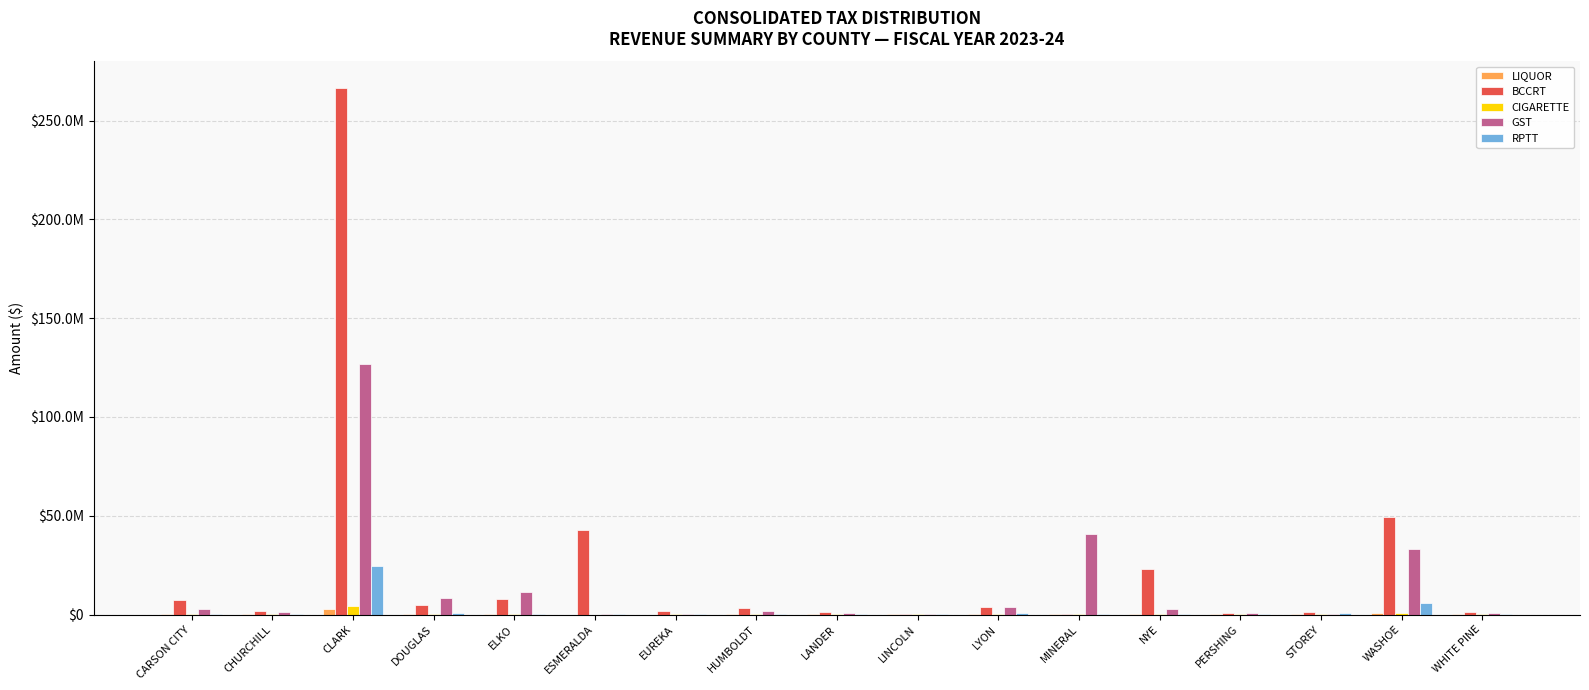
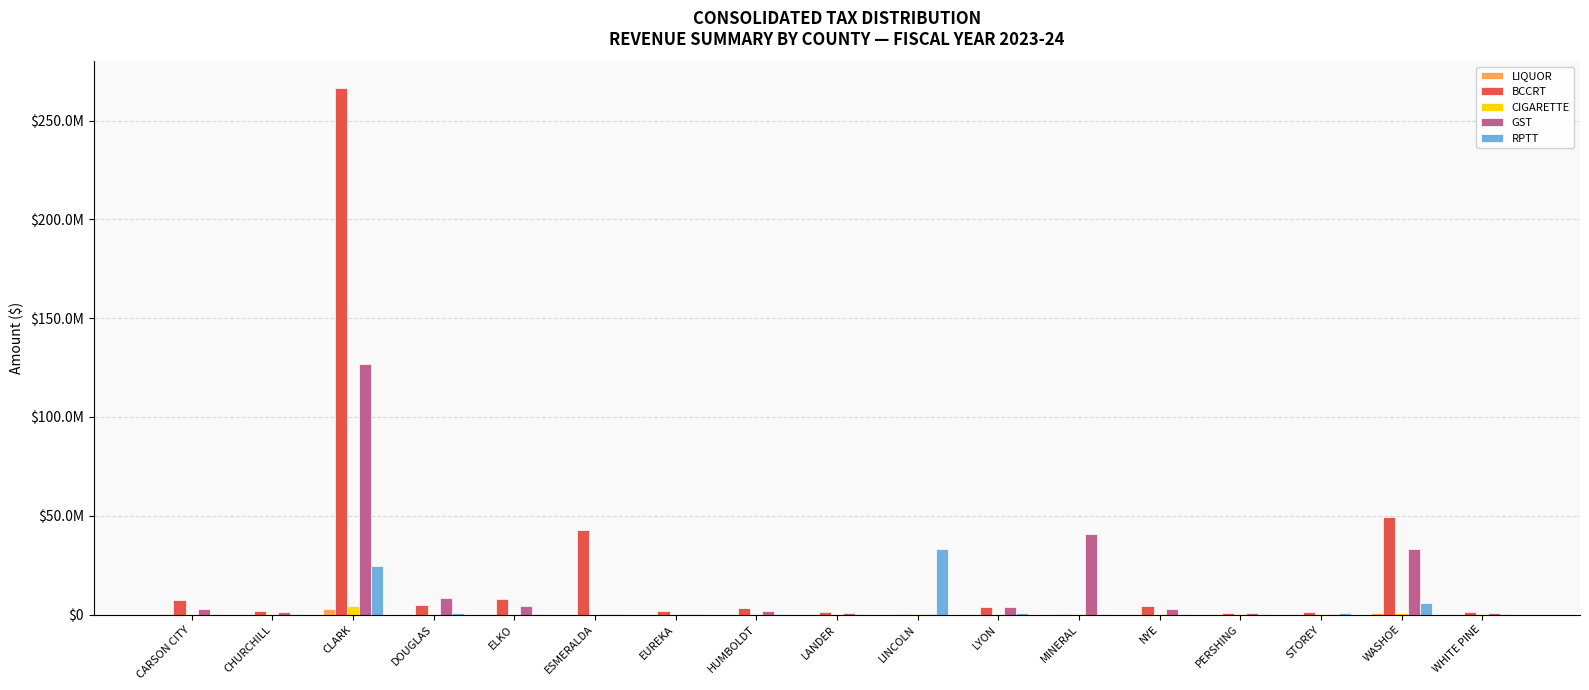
  {
    "LIQUOR": {
      "CLARK": "$3000000"
    },
    "BCCRT": {
      "CARSON CITY": "$7000000",
      "CHURCHILL": "$2000000",
      "CLARK": "$267000000",
      "DOUGLAS": "$5000000",
      "ELKO": "$8000000",
      "ESMERALDA": "$43000000",
      "EUREKA": "$2000000",
      "HUMBOLDT": "$3000000",
      "LYON": "$4000000",
-     "NYE": "$23000000",
+     "NYE": "$4000000",
      "WASHOE": "$50000000",
      "WHITE PINE": "$1000000"
    },
    "CIGARETTE": {
      "CLARK": "$4000000"
    },
    "GST": {
      "CARSON CITY": "$3000000",
      "CHURCHILL": "$1000000",
      "CLARK": "$127000000",
      "DOUGLAS": "$8000000",
-     "ELKO": "$11000000",
+     "ELKO": "$4000000",
      "HUMBOLDT": "$2000000",
      "LYON": "$4000000",
      "MINERAL": "$41000000",
      "NYE": "$3000000",
      "WASHOE": "$33000000"
    },
    "RPTT": {
      "CLARK": "$24000000",
-     "LINCOLN": "$0",
+     "LINCOLN": "$33000000",
      "WASHOE": "$6000000"
    }
  }
